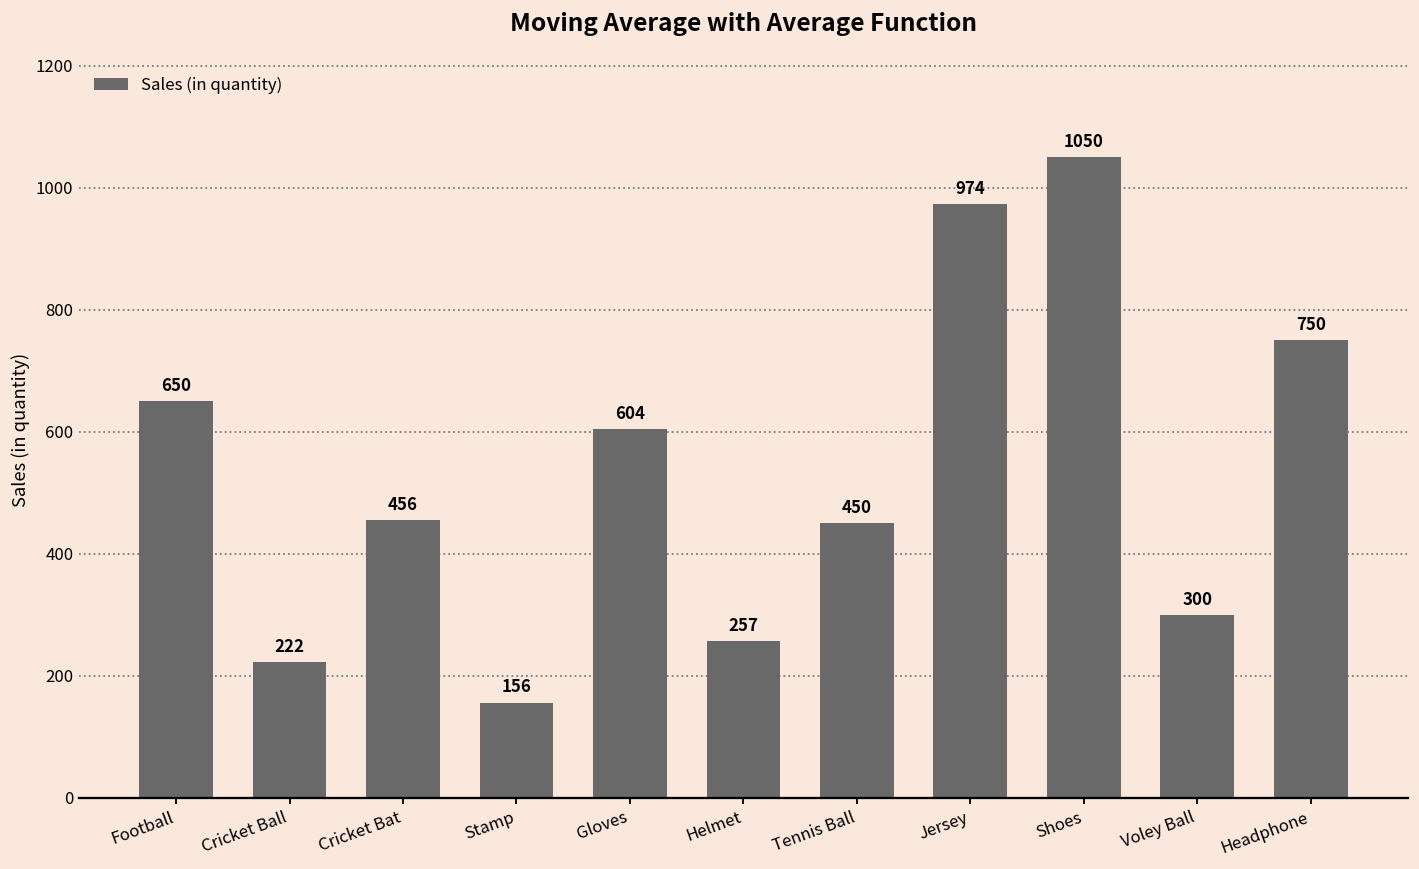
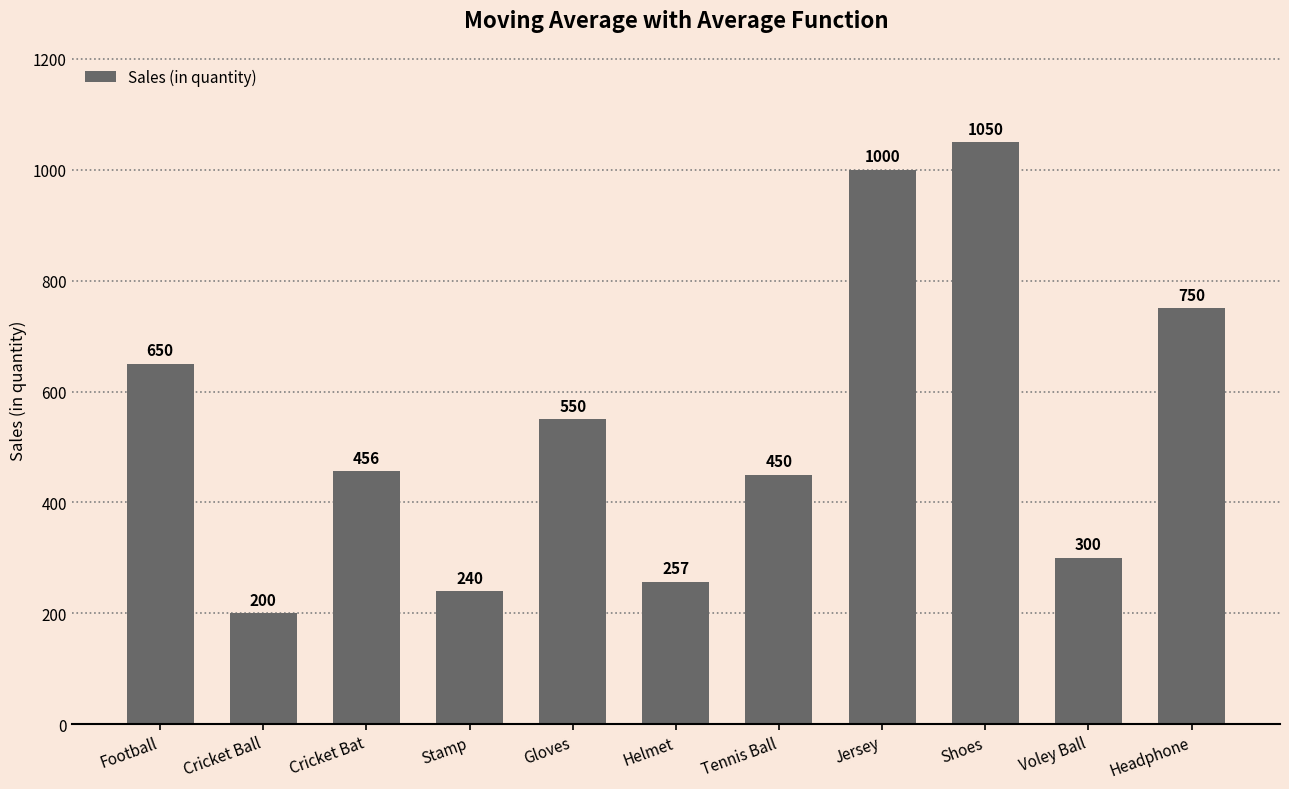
  {
    "Football": 650,
-   "Cricket Ball": 222,
+   "Cricket Ball": 200,
    "Cricket Bat": 456,
-   "Stamp": 156,
-   "Gloves": 604,
+   "Stamp": 240,
+   "Gloves": 550,
    "Helmet": 257,
    "Tennis Ball": 450,
-   "Jersey": 974,
+   "Jersey": 1000,
    "Shoes": 1050,
    "Voley Ball": 300,
    "Headphone": 750
  }
